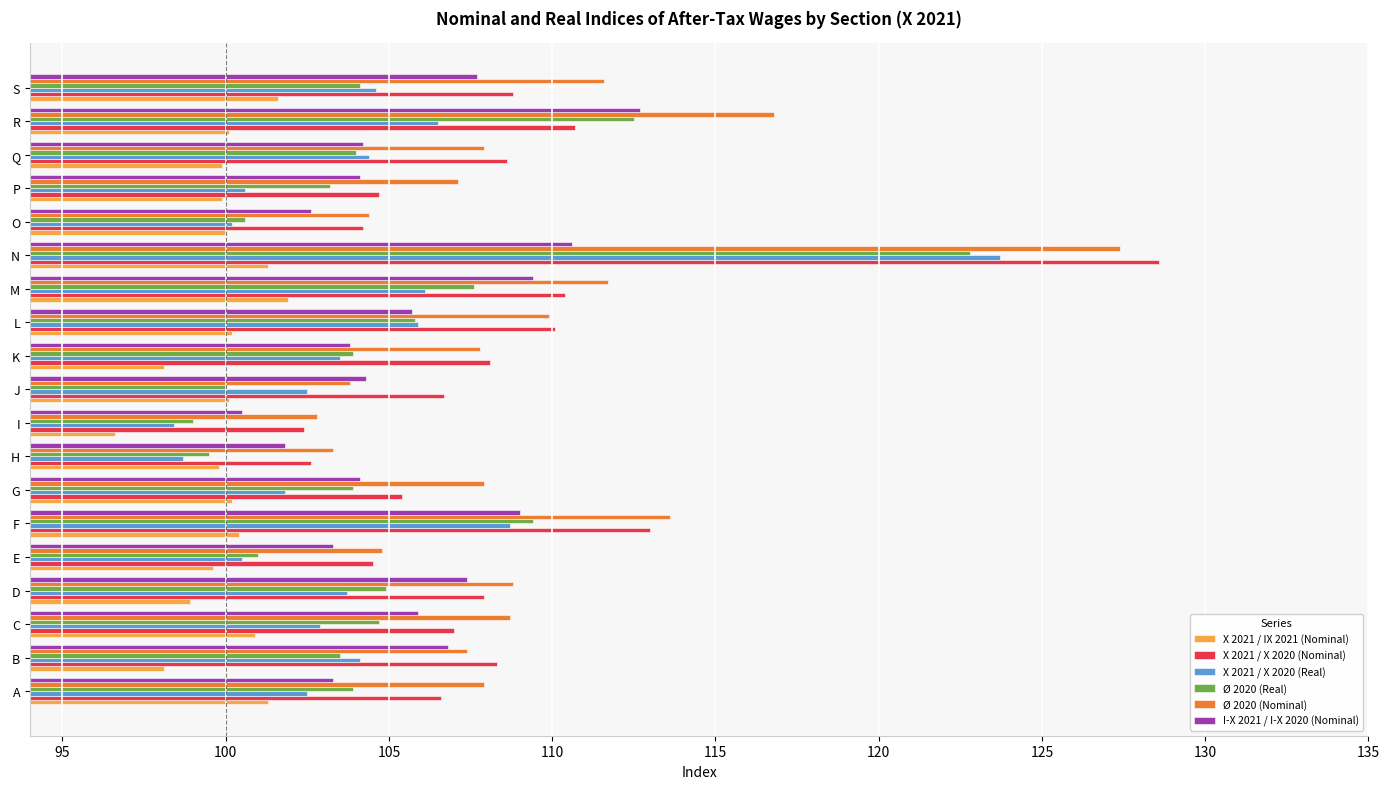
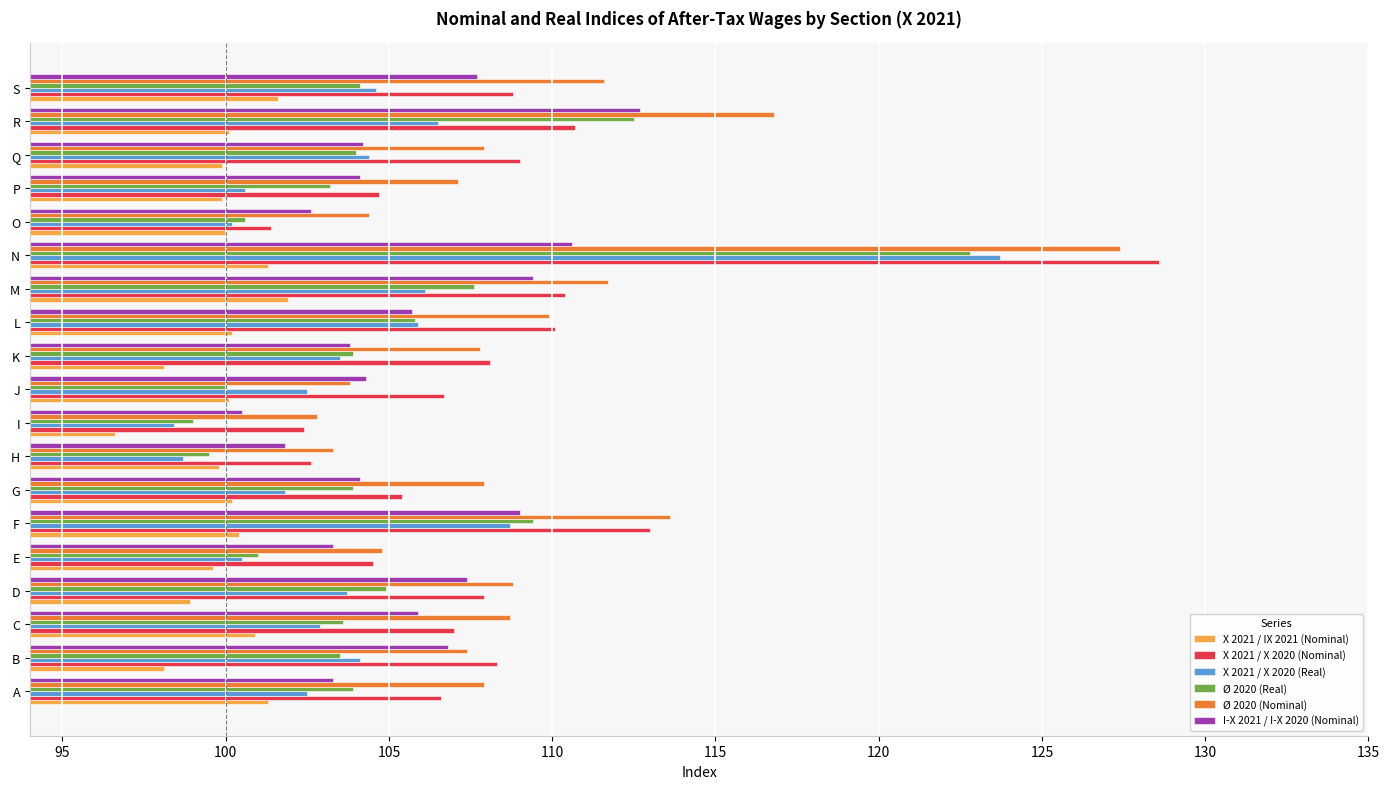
  {
    "X 2021 / X 2020 (Nominal)": {
      "S": 108.8,
      "R": 110.7,
-     "Q": 108.6,
+     "Q": 109.0,
      "P": 104.7,
-     "O": 104.2,
+     "O": 101.4,
      "N": 128.6,
      "M": 110.4,
      "L": 110.1,
      "K": 108.1,
      "J": 106.7,
      "I": 102.4,
      "H": 102.6,
      "G": 105.4,
      "F": 113.0,
      "E": 104.5,
      "D": 107.9,
      "C": 107.0,
      "B": 108.3,
      "A": 106.6
    },
    "X 2021 / X 2020 (Real)": {
      "S": 104.6,
      "R": 106.5,
      "Q": 104.4,
      "P": 100.6,
      "O": 100.2,
      "N": 123.7,
      "M": 106.1,
      "L": 105.9,
      "K": 103.5,
      "J": 102.5,
      "I": 98.4,
      "H": 98.7,
      "G": 101.8,
      "F": 108.7,
      "E": 100.5,
      "D": 103.7,
      "C": 102.9,
      "B": 104.1,
      "A": 102.5
    },
    "Ø 2020 (Real)": {
      "S": 104.1,
      "R": 112.5,
      "Q": 104.0,
      "P": 103.2,
      "O": 100.6,
      "N": 122.8,
      "M": 107.6,
      "L": 105.8,
      "K": 103.9,
      "J": 100.0,
      "I": 99.0,
      "H": 99.5,
      "G": 103.9,
      "F": 109.4,
      "E": 101.0,
      "D": 104.9,
-     "C": 104.7,
+     "C": 103.6,
      "B": 103.5,
      "A": 103.9
    },
    "I-X 2021 / I-X 2020 (Nominal)": {
      "S": 107.7,
      "R": 112.7,
      "Q": 104.2,
      "P": 104.1,
      "O": 102.6,
      "N": 110.6,
      "M": 109.4,
      "L": 105.7,
      "K": 103.8,
      "J": 104.3,
      "I": 100.5,
      "H": 101.8,
      "G": 104.1,
      "F": 109.0,
      "E": 103.3,
      "D": 107.4,
      "C": 105.9,
      "B": 106.8,
      "A": 103.3
    }
  }
